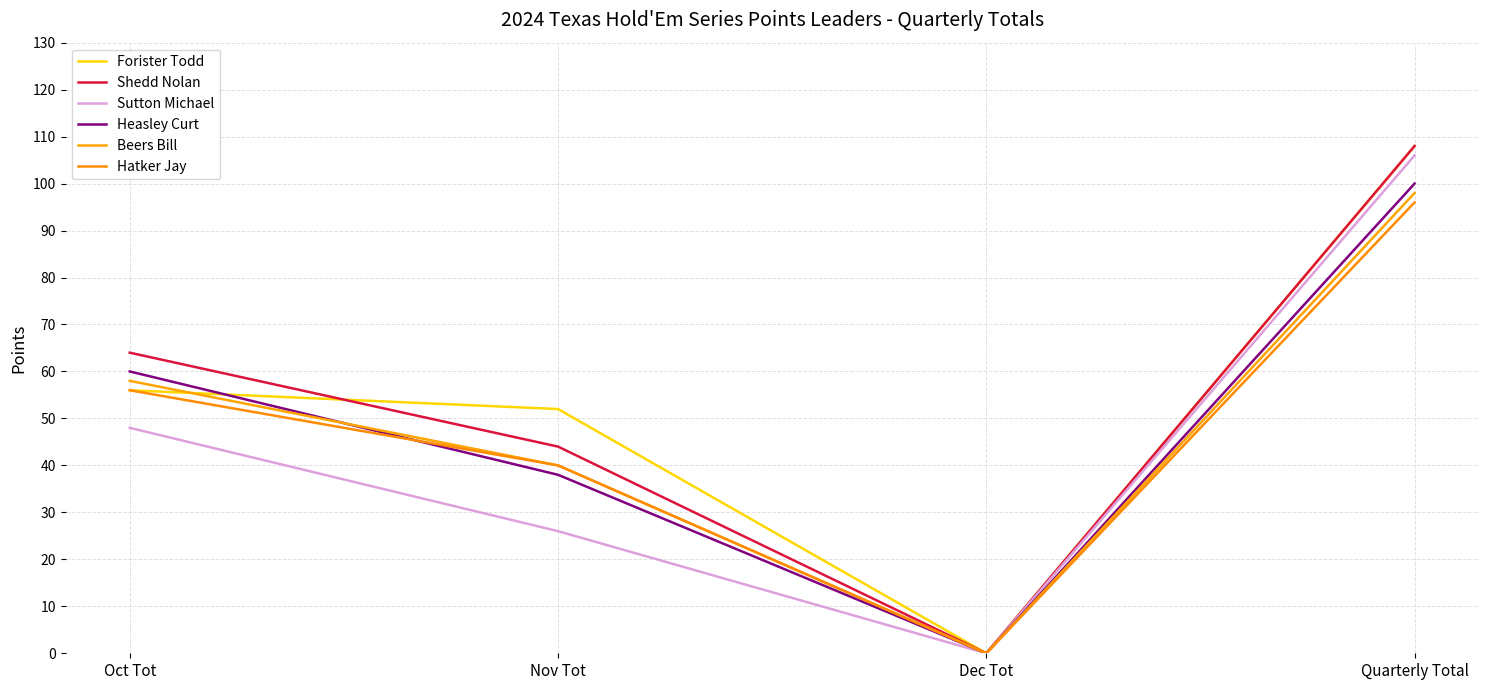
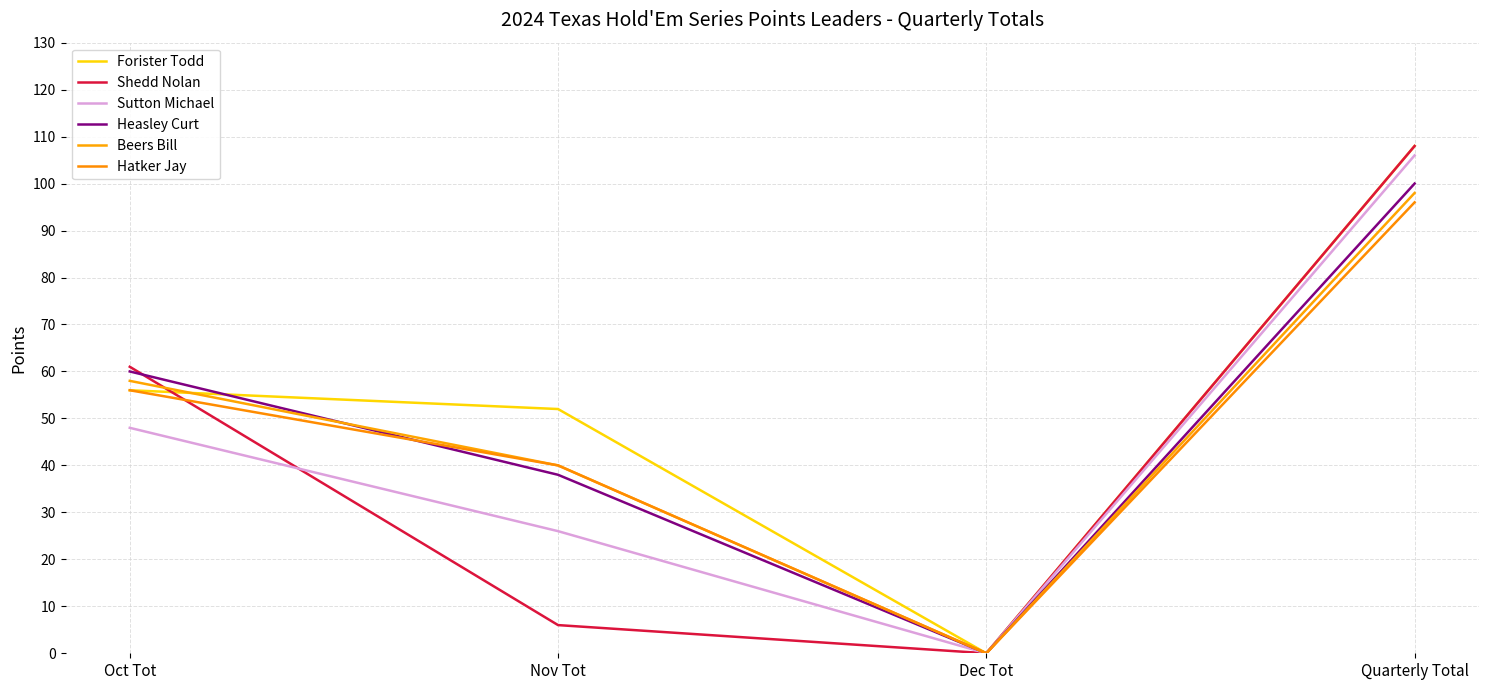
  {
    "Shedd Nolan": {
-     "Oct Tot": 64,
-     "Nov Tot": 44
+     "Oct Tot": 61,
+     "Nov Tot": 6
    },
    "Sutton Michael": {
      "Oct Tot": 48,
      "Nov Tot": 26,
      "Quarterly Total": 106
    },
    "Heasley Curt": {
      "Oct Tot": 60,
      "Nov Tot": 38,
      "Quarterly Total": 100
    }
  }
